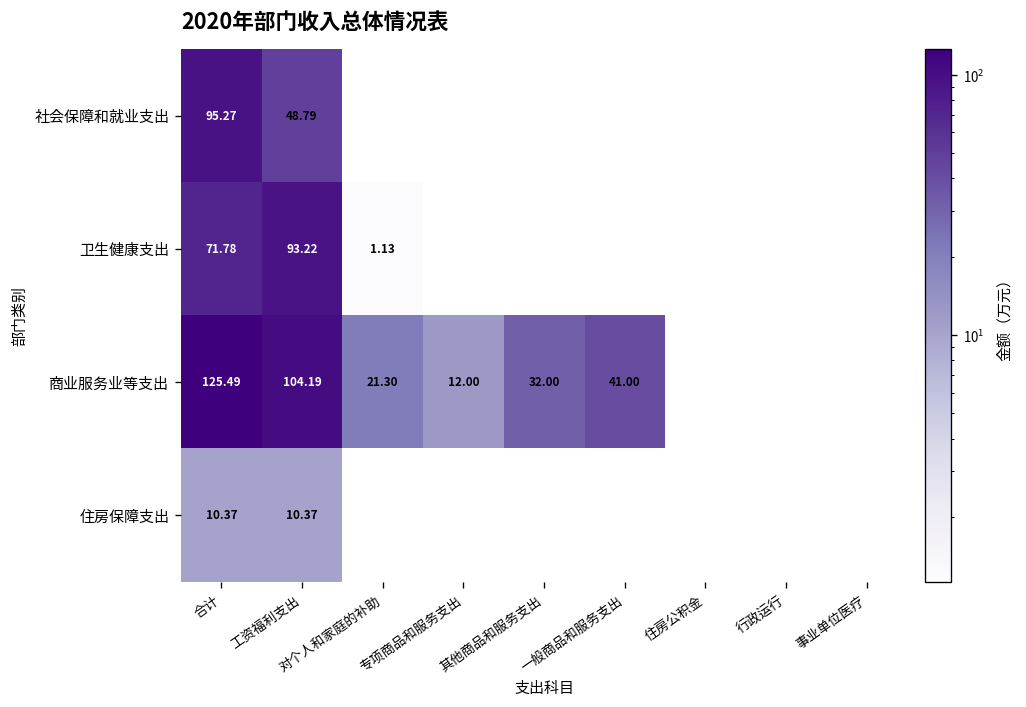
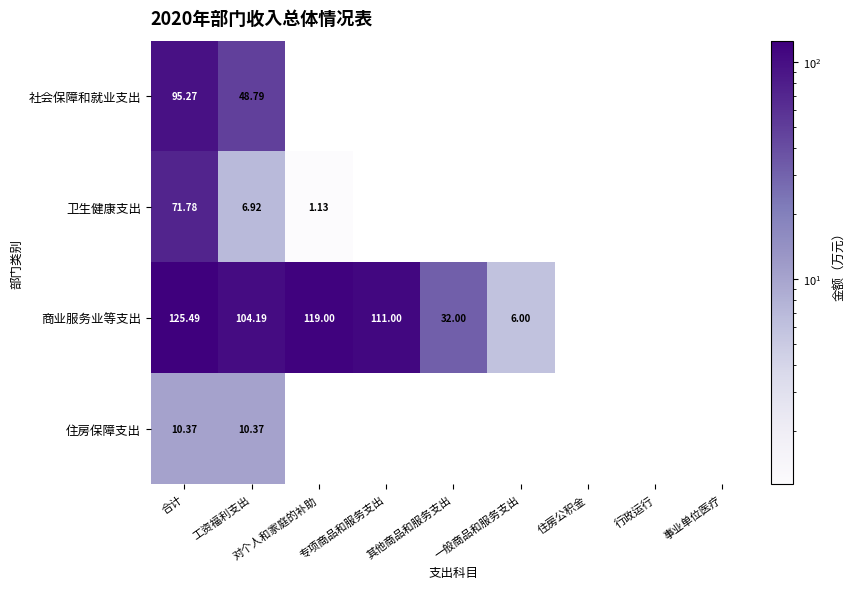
  {
    "社会保障和就业支出": {
      "合计": 95.27,
      "工资福利支出": 48.79
    },
    "卫生健康支出": {
      "合计": 71.78,
-     "工资福利支出": 93.22,
+     "工资福利支出": 6.92,
      "对个人和家庭的补助": 1.13
    },
    "商业服务业等支出": {
      "合计": 125.49,
      "工资福利支出": 104.19,
-     "对个人和家庭的补助": 21.30,
-     "专项商品和服务支出": 12.00,
+     "对个人和家庭的补助": 119.00,
+     "专项商品和服务支出": 111.00,
      "其他商品和服务支出": 32.00,
-     "一般商品和服务支出": 41.00
+     "一般商品和服务支出": 6.00
    },
    "住房保障支出": {
      "合计": 10.37,
      "工资福利支出": 10.37
    }
  }
